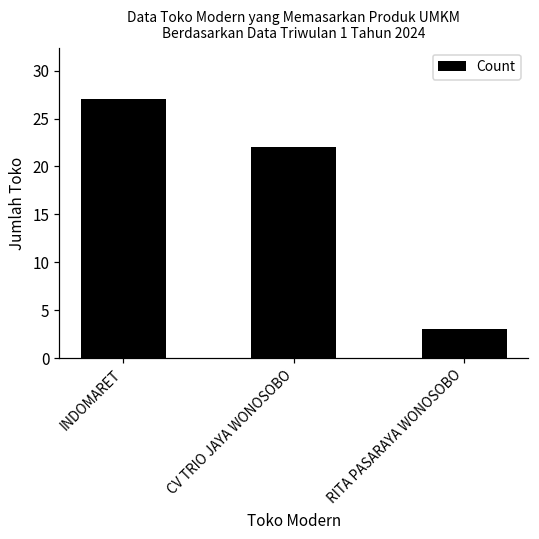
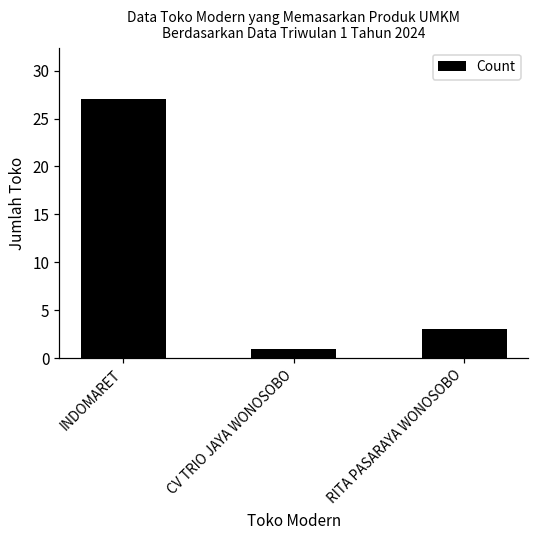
  {
    "INDOMARET": 27,
-   "CV TRIO JAYA WONOSOBO": 22,
+   "CV TRIO JAYA WONOSOBO": 1,
    "RITA PASARAYA WONOSOBO": 3
  }
